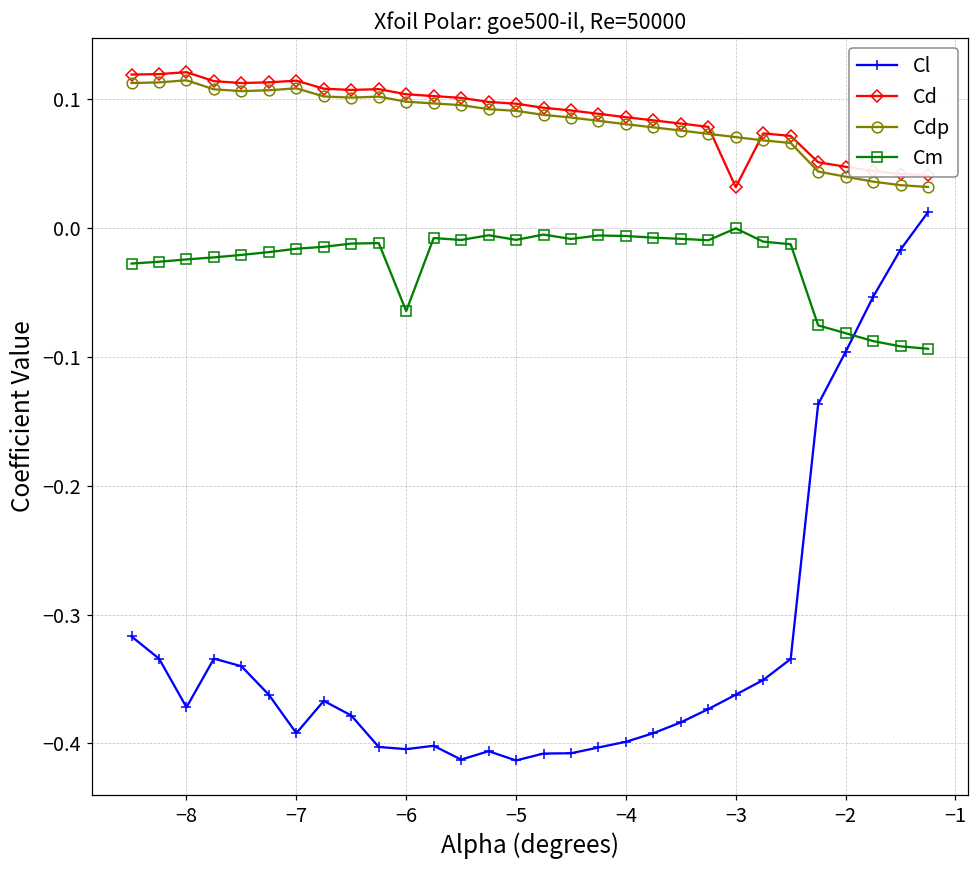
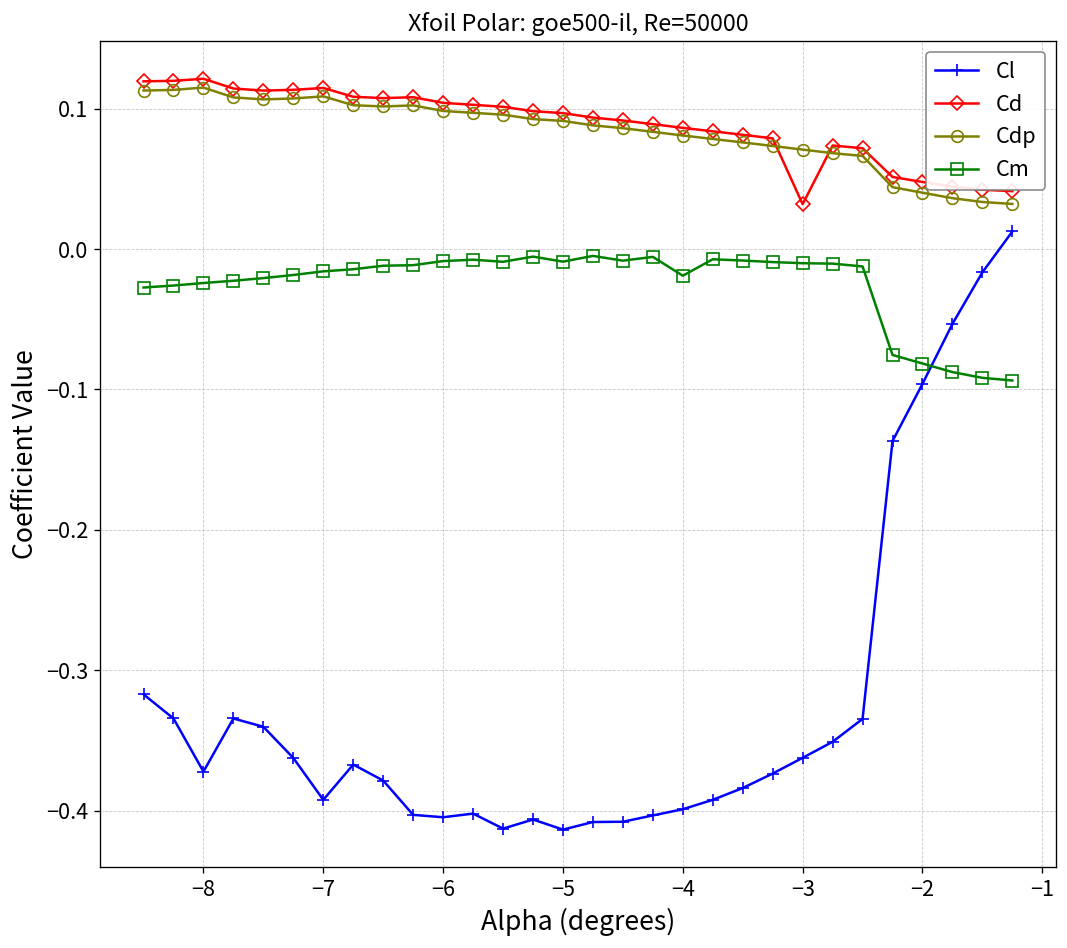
  {
    "Cl": {
      "−8": -0.372,
      "−7": -0.392,
      "−6": -0.405,
      "−5": -0.413,
      "−4": -0.399,
      "−3": -0.362,
      "−2": -0.096
    },
    "Cd": {
      "−8": 0.121,
      "−7": 0.115,
      "−6": 0.104,
      "−5": 0.097,
      "−4": 0.086,
      "−3": 0.032,
      "−2": 0.048
    },
    "Cdp": {
      "−8": 0.115,
      "−7": 0.109,
      "−6": 0.098,
      "−5": 0.091,
      "−4": 0.081,
      "−3": 0.071,
      "−2": 0.040
    },
    "Cm": {
      "−8": -0.024,
      "−7": -0.016,
-     "−6": -0.064,
+     "−6": -0.009,
      "−5": -0.009,
-     "−4": -0.006,
-     "−3": 0.000,
+     "−4": -0.019,
+     "−3": -0.010,
      "−2": -0.082
    }
  }
